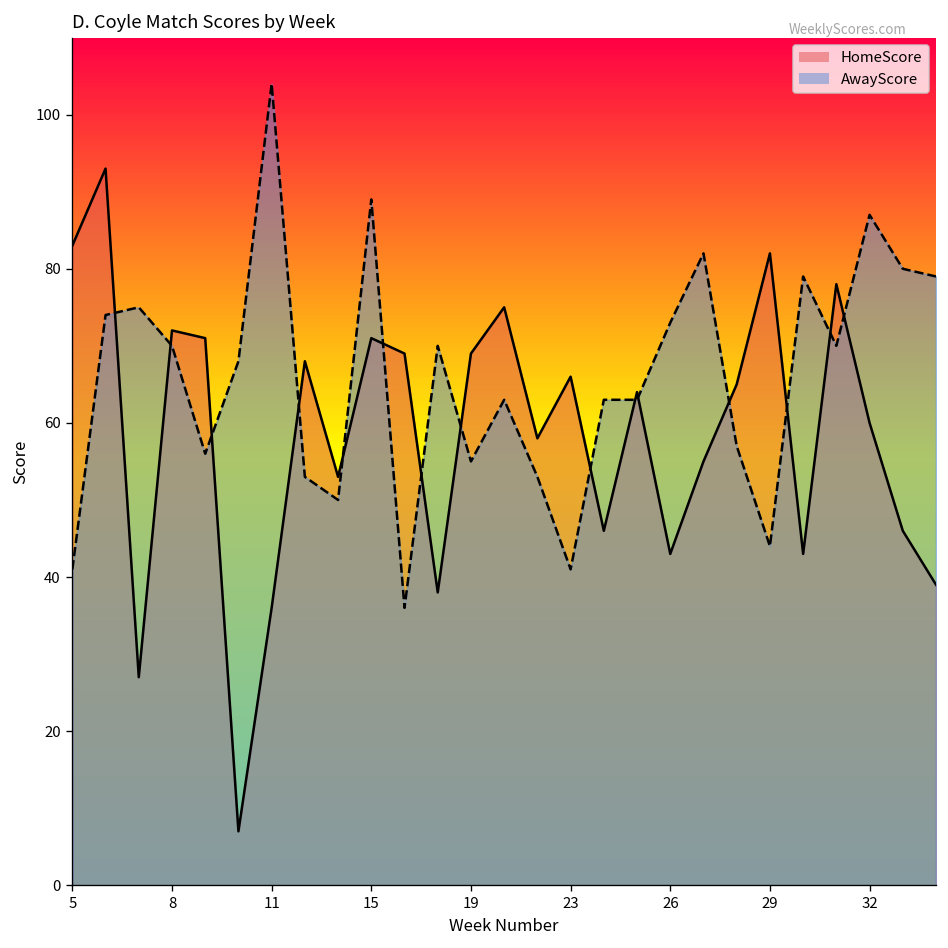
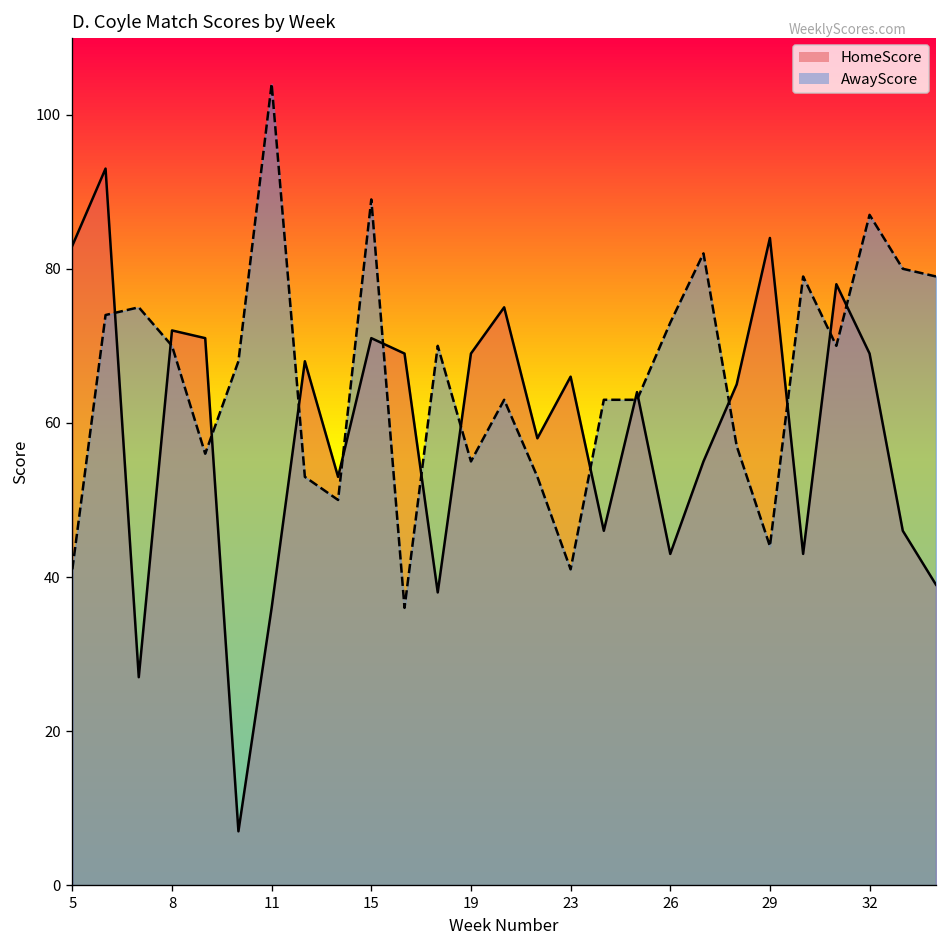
  {
    "HomeScore": {
      "15": 71,
-     "29": 82,
-     "32": 60
+     "29": 84,
+     "32": 69
    },
    "AwayScore": {
      "15": 89,
      "29": 44,
      "32": 87
    }
  }
